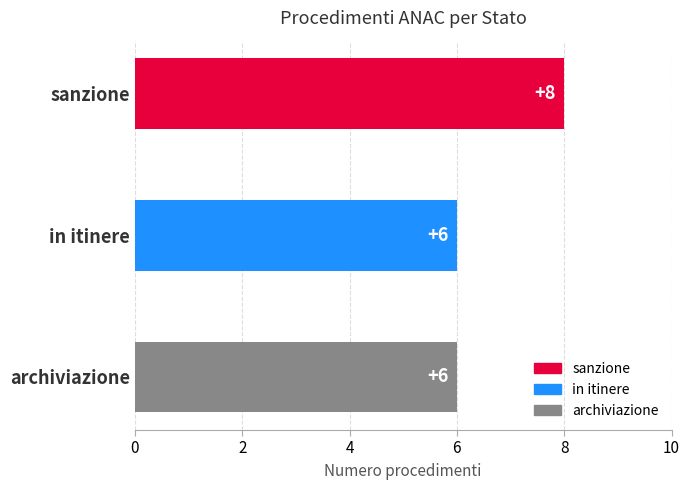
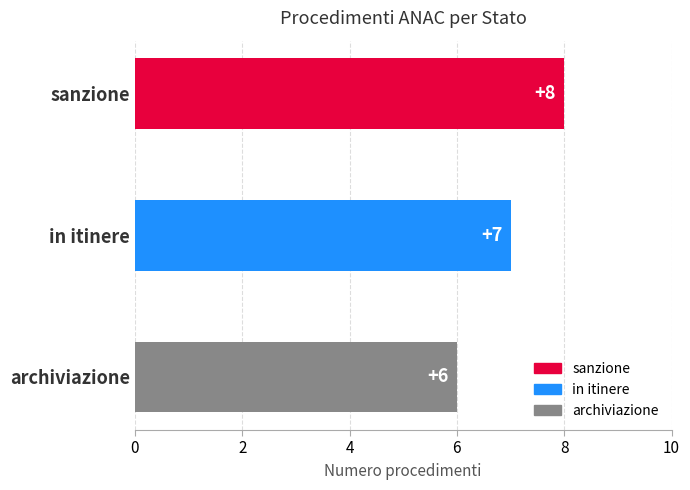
  {
    "sanzione": "+8",
-   "in itinere": "+6",
+   "in itinere": "+7",
    "archiviazione": "+6"
  }
